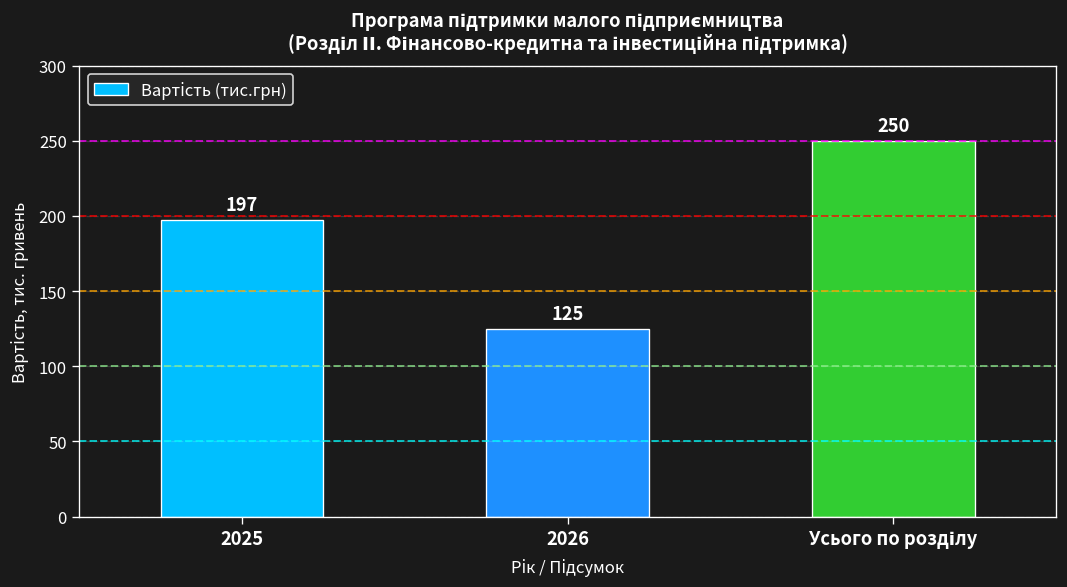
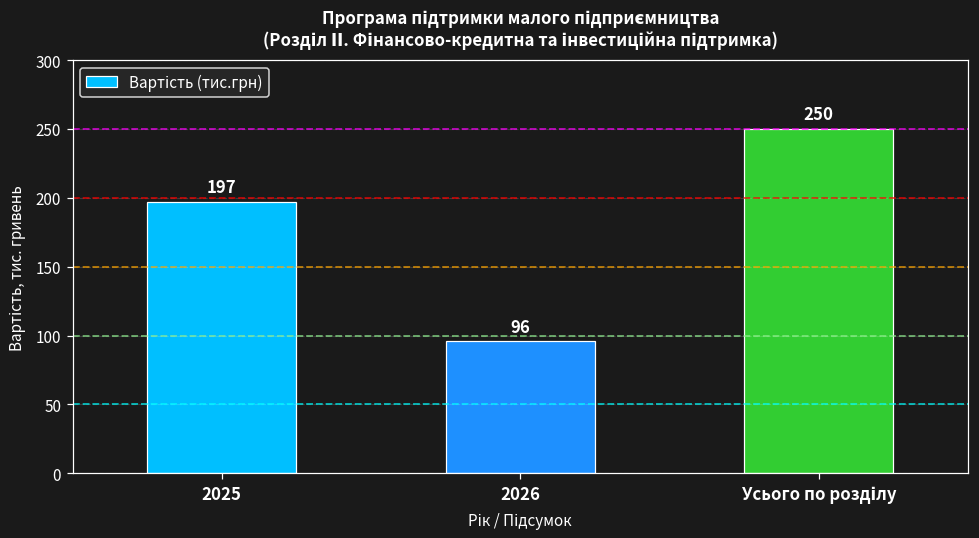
  {
    "2025": 197,
-   "2026": 125,
+   "2026": 96,
    "Усього по розділу": 250
  }
